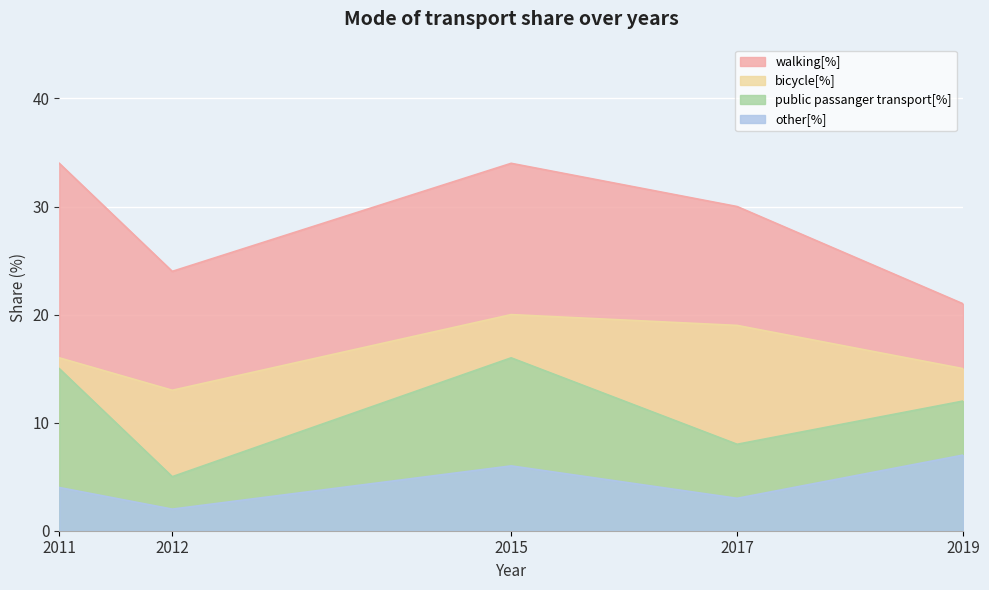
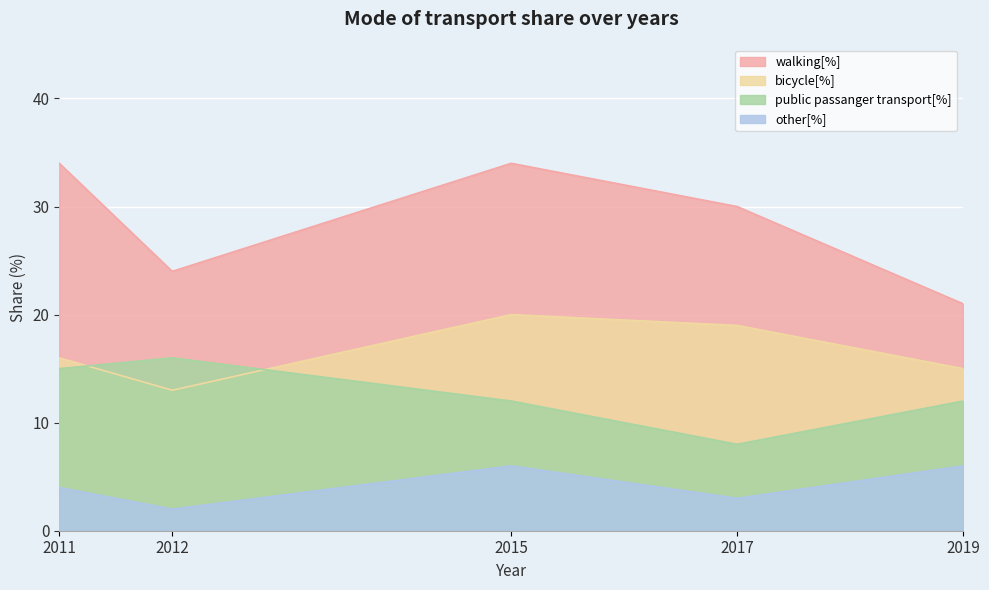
  {
    "public passanger transport[%]": {
      "2011": 15,
-     "2012": 5,
-     "2015": 16,
+     "2012": 16,
+     "2015": 12,
      "2017": 8,
      "2019": 12
    },
    "other[%]": {
      "2011": 4,
      "2012": 2,
      "2015": 6,
      "2017": 3,
-     "2019": 7
+     "2019": 6
    }
  }
